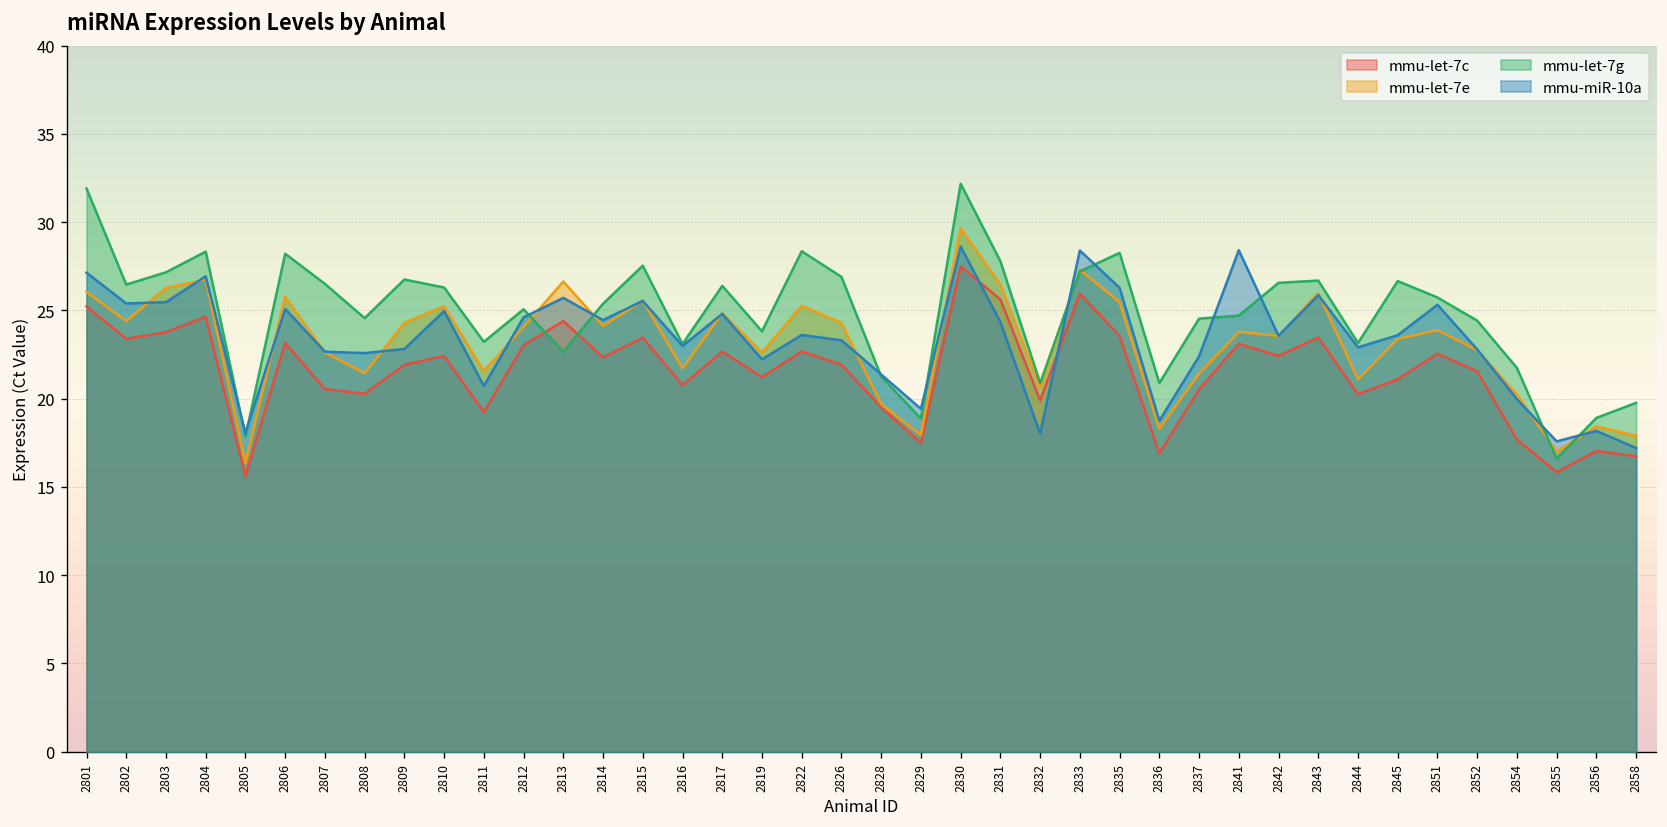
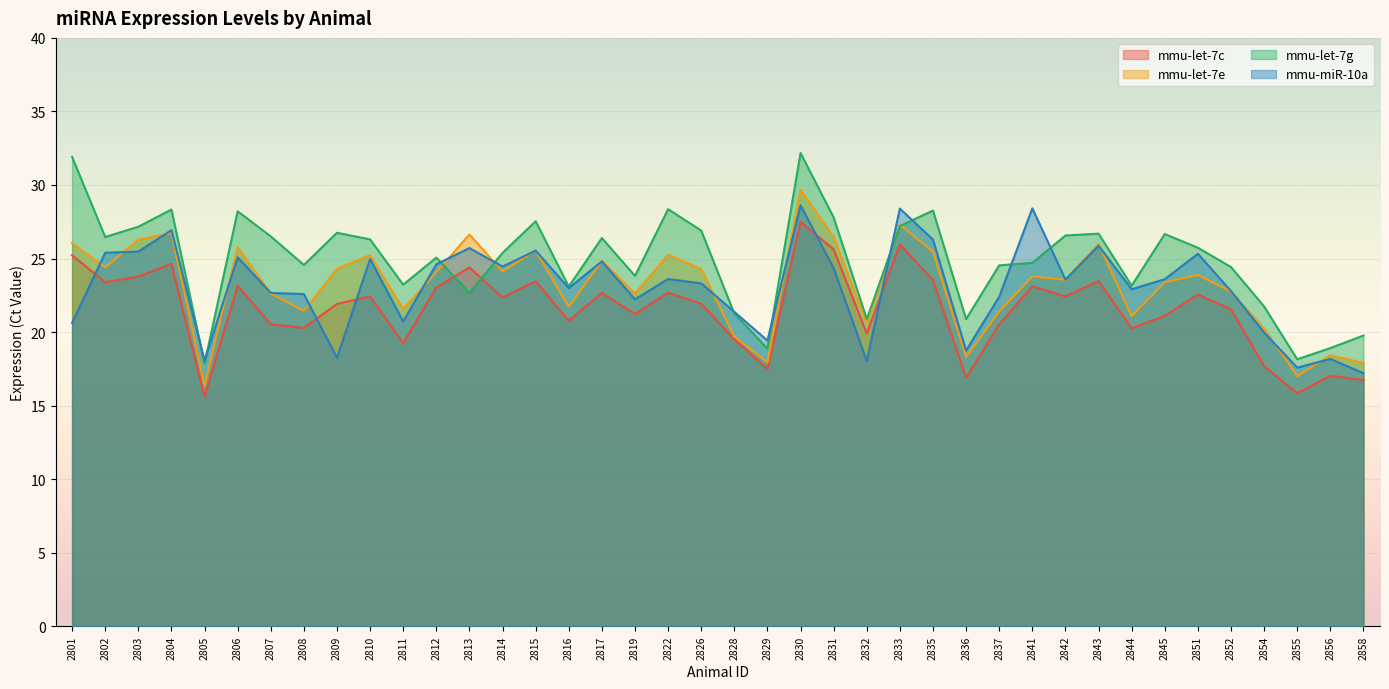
  {
    "mmu-let-7c": {
      "2801": 25.2,
      "2802": 23.4,
      "2803": 23.8,
      "2804": 24.6,
      "2805": 15.6,
      "2806": 23.2,
      "2807": 20.5,
      "2808": 20.3,
      "2809": 21.9,
      "2810": 22.4,
      "2811": 19.2,
      "2812": 23.0,
      "2813": 24.4,
      "2814": 22.3,
      "2815": 23.5,
      "2816": 20.8,
      "2817": 22.7,
      "2819": 21.2,
      "2822": 22.7,
      "2826": 21.9,
      "2828": 19.5,
      "2829": 17.5,
      "2830": 27.5,
      "2831": 25.6,
      "2832": 19.9,
      "2833": 26.0,
      "2835": 23.6,
      "2836": 16.9,
      "2837": 20.5,
      "2841": 23.1,
      "2842": 22.4,
      "2843": 23.5,
      "2844": 20.3,
      "2845": 21.1,
      "2851": 22.5,
      "2852": 21.6,
      "2854": 17.7,
      "2855": 15.8,
      "2856": 17.0,
      "2858": 16.7
    },
    "mmu-let-7e": {
      "2801": 26.0,
      "2802": 24.4,
      "2803": 26.3,
      "2804": 26.7,
      "2805": 16.3,
      "2806": 25.8,
      "2808": 21.4,
      "2809": 24.3,
      "2810": 25.2,
      "2811": 21.6,
      "2812": 24.1,
      "2813": 26.6,
      "2814": 24.1,
      "2816": 21.7,
      "2819": 22.6,
      "2822": 25.3,
      "2826": 24.3,
      "2828": 19.7,
      "2829": 17.9,
      "2830": 29.7,
      "2831": 26.5,
      "2832": 20.6,
      "2835": 25.5,
      "2836": 18.3,
      "2837": 21.4,
      "2841": 23.8,
      "2844": 21.1,
      "2845": 23.4,
      "2851": 23.9,
      "2854": 20.2,
      "2855": 17.0,
      "2856": 18.4,
      "2858": 17.9
    },
    "mmu-let-7g": {
      "2801": 31.9,
      "2802": 26.5,
      "2803": 27.2,
      "2804": 28.3,
      "2805": 17.9,
      "2806": 28.2,
      "2807": 26.5,
      "2808": 24.6,
      "2809": 26.8,
      "2810": 26.3,
      "2811": 23.2,
      "2812": 25.1,
      "2813": 22.7,
      "2814": 25.4,
      "2815": 27.5,
      "2817": 26.4,
      "2819": 23.8,
      "2822": 28.4,
      "2826": 26.9,
      "2829": 18.9,
      "2830": 32.2,
      "2831": 27.8,
      "2832": 20.9,
      "2835": 28.3,
      "2836": 20.9,
      "2837": 24.5,
      "2841": 24.7,
      "2842": 26.6,
      "2843": 26.7,
      "2844": 23.2,
      "2845": 26.7,
      "2851": 25.7,
      "2852": 24.4,
      "2854": 21.7,
-     "2855": 16.6,
+     "2855": 18.1,
      "2856": 18.9,
      "2858": 19.8
    },
    "mmu-miR-10a": {
-     "2801": 27.1,
+     "2801": 20.6,
      "2802": 25.4,
      "2803": 25.5,
      "2804": 26.9,
      "2805": 18.1,
      "2806": 25.1,
      "2808": 22.6,
-     "2809": 22.8,
+     "2809": 18.2,
      "2810": 25.0,
      "2811": 20.7,
      "2812": 24.6,
      "2813": 25.7,
      "2814": 24.5,
      "2819": 22.2,
      "2822": 23.6,
      "2826": 23.3,
      "2829": 19.4,
      "2830": 28.6,
      "2831": 24.3,
      "2832": 18.0,
      "2833": 28.4,
      "2835": 26.3,
      "2836": 18.7,
      "2837": 22.4,
      "2841": 28.4,
      "2844": 22.9,
      "2845": 23.6,
      "2851": 25.3,
      "2854": 20.0,
      "2855": 17.6,
      "2856": 18.2,
      "2858": 17.2
    }
  }
